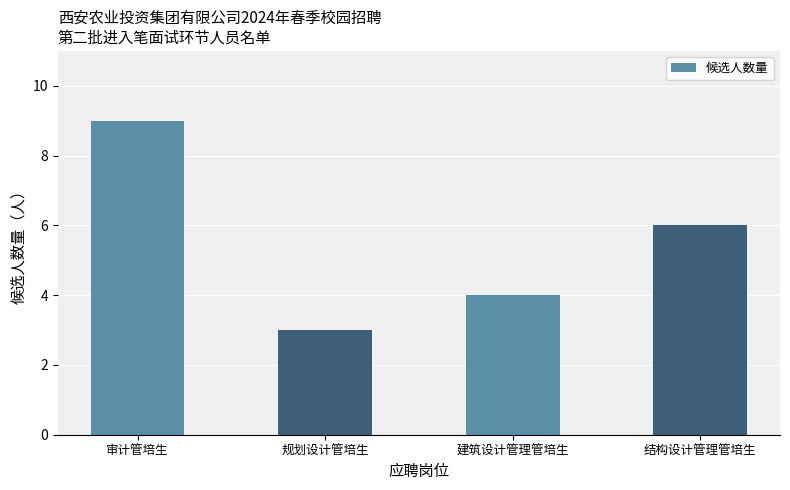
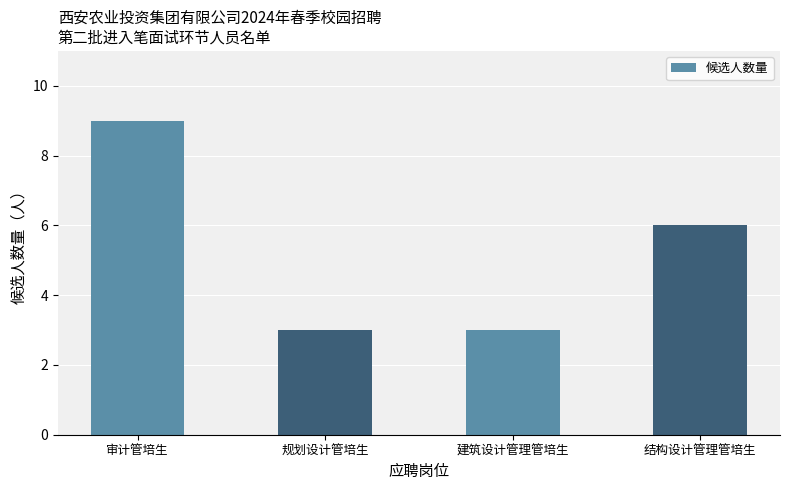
  {
    "审计管培生": 9,
    "规划设计管培生": 3,
-   "建筑设计管理管培生": 4,
+   "建筑设计管理管培生": 3,
    "结构设计管理管培生": 6
  }
